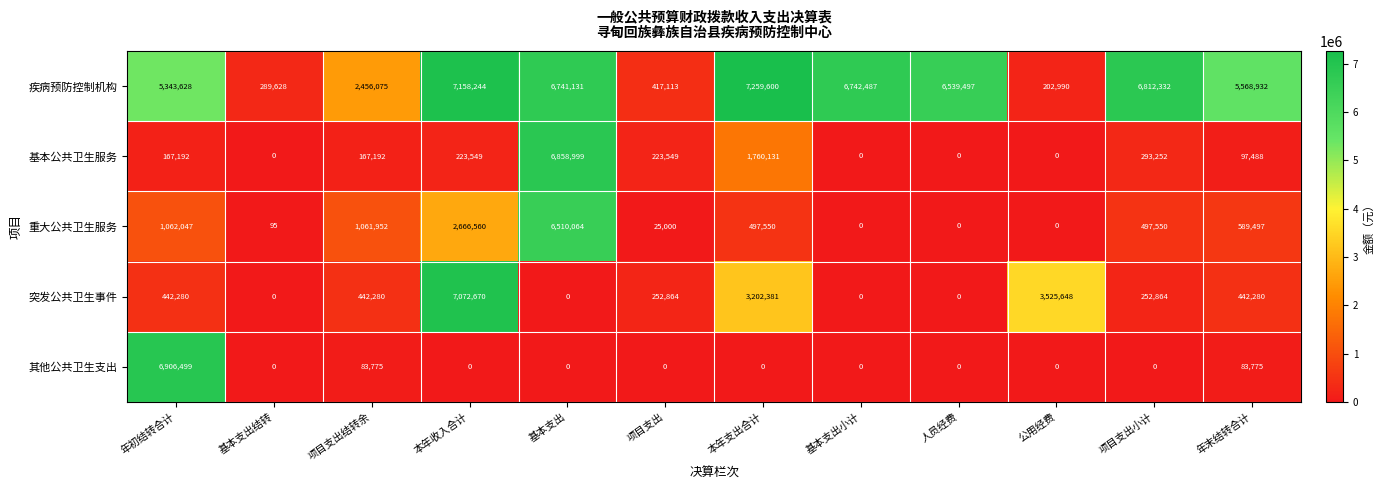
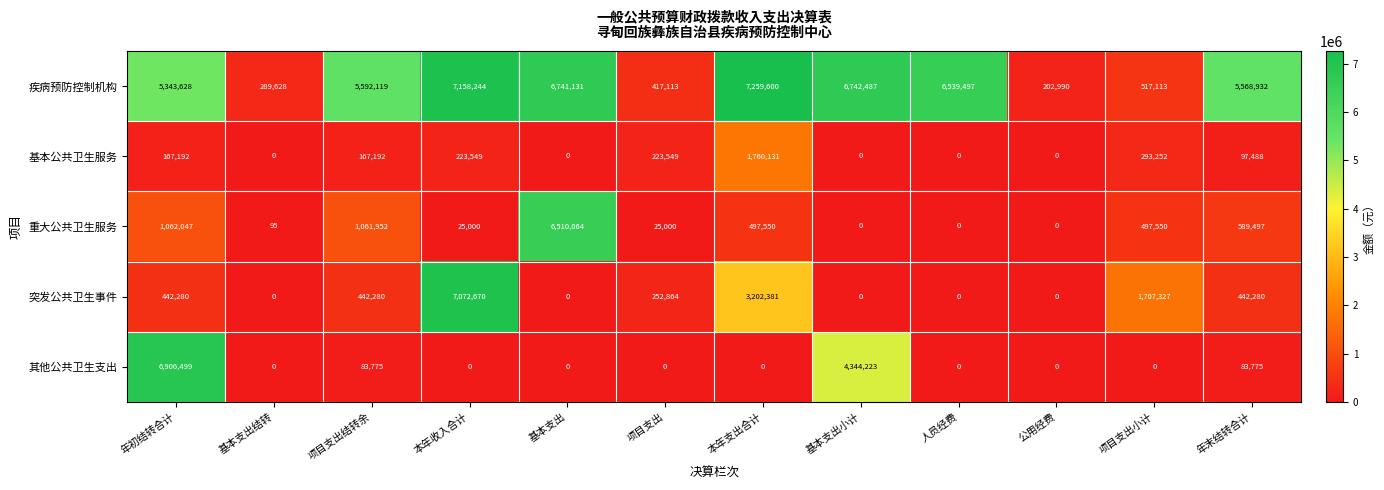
  {
    "疾病预防控制机构": {
      "年初结转合计": "5,343,628",
      "基本支出结转": "289,628",
-     "项目支出结转余": "2,456,075",
+     "项目支出结转余": "5,592,119",
      "本年收入合计": "7,158,244",
      "基本支出": "6,741,131",
      "项目支出": "417,113",
      "本年支出合计": "7,259,600",
      "基本支出小计": "6,742,487",
      "人员经费": "6,539,497",
      "公用经费": "202,990",
-     "项目支出小计": "6,812,332",
+     "项目支出小计": "517,113",
      "年末结转合计": "5,568,932"
    },
    "基本公共卫生服务": {
      "年初结转合计": "167,192",
      "基本支出结转": "0",
      "项目支出结转余": "167,192",
      "本年收入合计": "223,549",
-     "基本支出": "6,858,999",
+     "基本支出": "0",
      "项目支出": "223,549",
      "本年支出合计": "1,760,131",
      "基本支出小计": "0",
      "人员经费": "0",
      "公用经费": "0",
      "项目支出小计": "293,252",
      "年末结转合计": "97,488"
    },
    "重大公共卫生服务": {
      "年初结转合计": "1,062,047",
      "基本支出结转": "95",
      "项目支出结转余": "1,061,952",
-     "本年收入合计": "2,666,560",
+     "本年收入合计": "25,000",
      "基本支出": "6,510,064",
      "项目支出": "25,000",
      "本年支出合计": "497,550",
      "基本支出小计": "0",
      "人员经费": "0",
      "公用经费": "0",
      "项目支出小计": "497,550",
      "年末结转合计": "589,497"
    },
    "突发公共卫生事件": {
      "年初结转合计": "442,280",
      "基本支出结转": "0",
      "项目支出结转余": "442,280",
      "本年收入合计": "7,072,670",
      "基本支出": "0",
      "项目支出": "252,864",
      "本年支出合计": "3,202,381",
      "基本支出小计": "0",
      "人员经费": "0",
-     "公用经费": "3,525,648",
-     "项目支出小计": "252,864",
+     "公用经费": "0",
+     "项目支出小计": "1,707,327",
      "年末结转合计": "442,280"
    },
    "其他公共卫生支出": {
      "年初结转合计": "6,906,499",
      "基本支出结转": "0",
      "项目支出结转余": "83,775",
      "本年收入合计": "0",
      "基本支出": "0",
      "项目支出": "0",
      "本年支出合计": "0",
-     "基本支出小计": "0",
+     "基本支出小计": "4,344,223",
      "人员经费": "0",
      "公用经费": "0",
      "项目支出小计": "0",
      "年末结转合计": "83,775"
    }
  }
